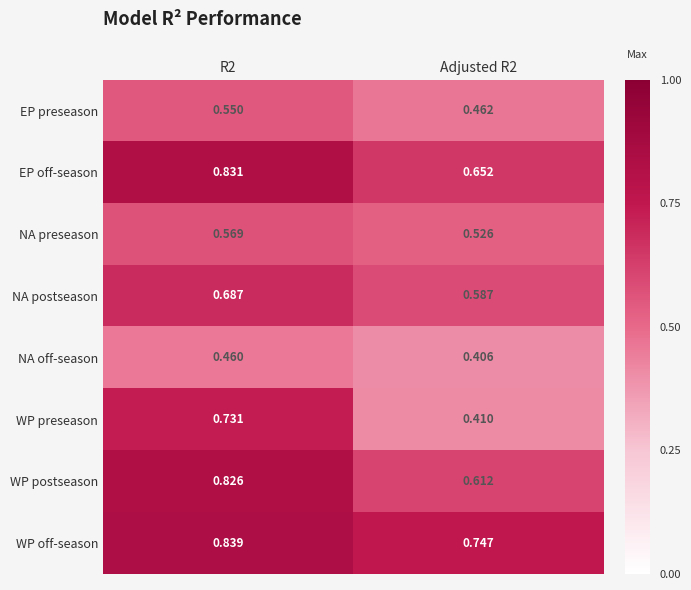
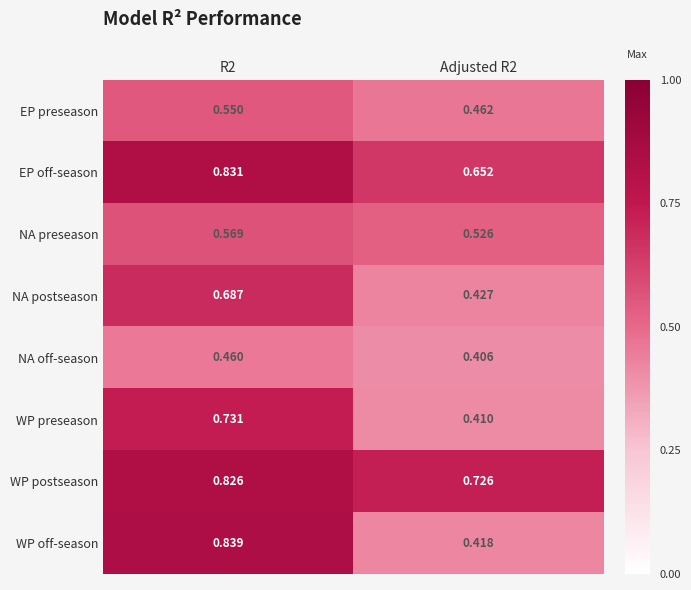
  {
    "EP preseason": {
      "R2": 0.550,
      "Adjusted R2": 0.462
    },
    "EP off-season": {
      "R2": 0.831,
      "Adjusted R2": 0.652
    },
    "NA preseason": {
      "R2": 0.569,
      "Adjusted R2": 0.526
    },
    "NA postseason": {
      "R2": 0.687,
-     "Adjusted R2": 0.587
+     "Adjusted R2": 0.427
    },
    "NA off-season": {
      "R2": 0.460,
      "Adjusted R2": 0.406
    },
    "WP preseason": {
      "R2": 0.731,
      "Adjusted R2": 0.410
    },
    "WP postseason": {
      "R2": 0.826,
-     "Adjusted R2": 0.612
+     "Adjusted R2": 0.726
    },
    "WP off-season": {
      "R2": 0.839,
-     "Adjusted R2": 0.747
+     "Adjusted R2": 0.418
    }
  }
